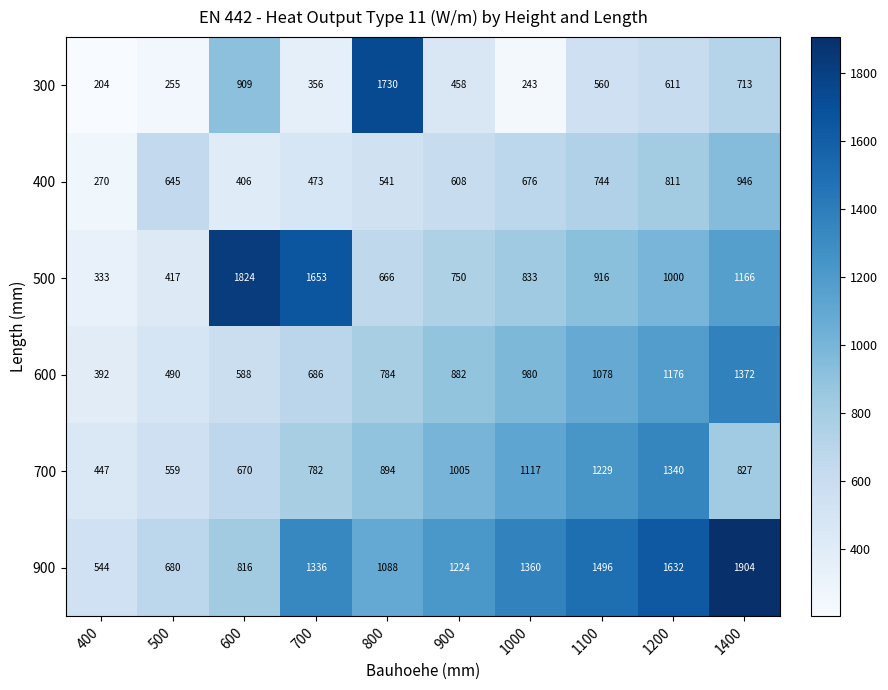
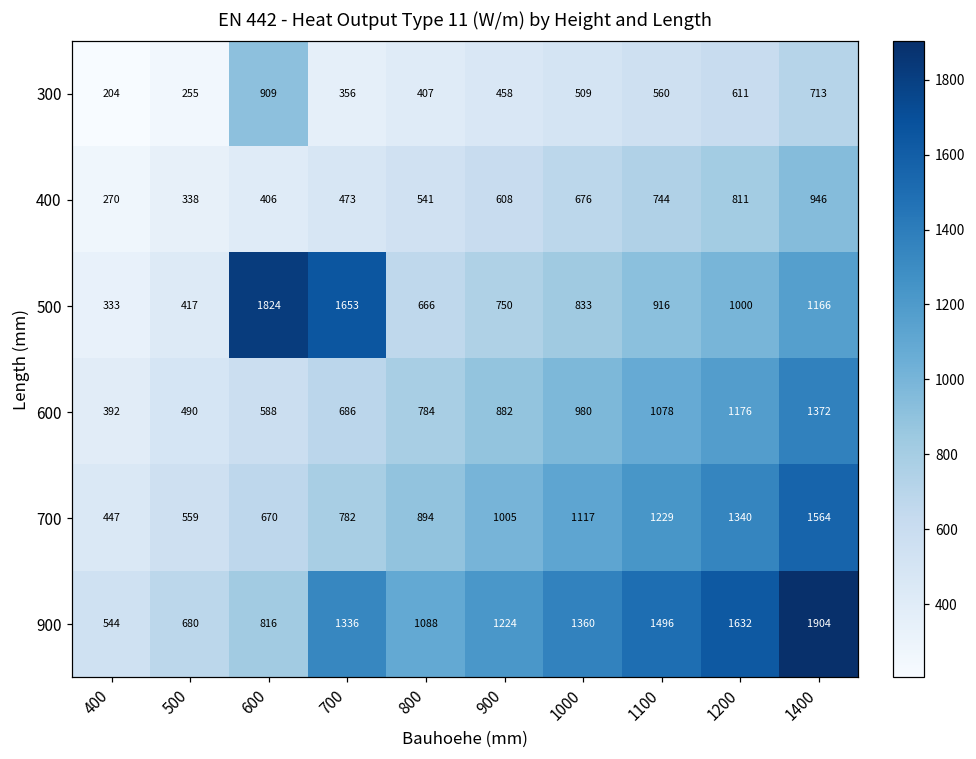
  {
    "300": {
      "400": 204,
      "500": 255,
      "600": 909,
      "700": 356,
-     "800": 1730,
+     "800": 407,
      "900": 458,
-     "1000": 243,
+     "1000": 509,
      "1100": 560,
      "1200": 611,
      "1400": 713
    },
    "400": {
      "400": 270,
-     "500": 645,
+     "500": 338,
      "600": 406,
      "700": 473,
      "800": 541,
      "900": 608,
      "1000": 676,
      "1100": 744,
      "1200": 811,
      "1400": 946
    },
    "500": {
      "400": 333,
      "500": 417,
      "600": 1824,
      "700": 1653,
      "800": 666,
      "900": 750,
      "1000": 833,
      "1100": 916,
      "1200": 1000,
      "1400": 1166
    },
    "600": {
      "400": 392,
      "500": 490,
      "600": 588,
      "700": 686,
      "800": 784,
      "900": 882,
      "1000": 980,
      "1100": 1078,
      "1200": 1176,
      "1400": 1372
    },
    "700": {
      "400": 447,
      "500": 559,
      "600": 670,
      "700": 782,
      "800": 894,
      "900": 1005,
      "1000": 1117,
      "1100": 1229,
      "1200": 1340,
-     "1400": 827
+     "1400": 1564
    },
    "900": {
      "400": 544,
      "500": 680,
      "600": 816,
      "700": 1336,
      "800": 1088,
      "900": 1224,
      "1000": 1360,
      "1100": 1496,
      "1200": 1632,
      "1400": 1904
    }
  }
